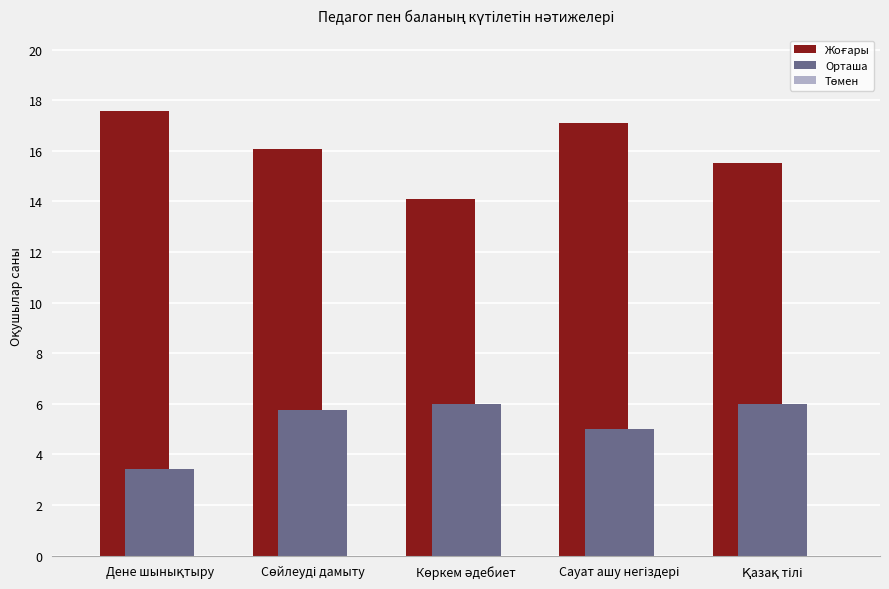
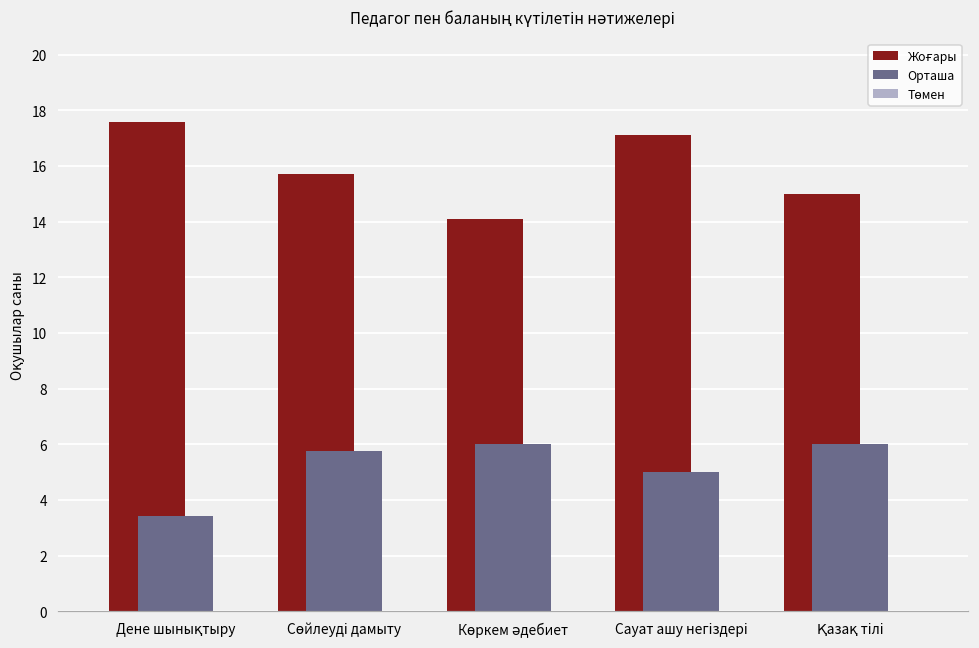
  {
    "Жоғары": {
      "Дене шынықтыру": 17.6,
-     "Сөйлеуді дамыту": 16.1,
+     "Сөйлеуді дамыту": 15.7,
      "Көркем әдебиет": 14.1,
      "Сауат ашу негіздері": 17.1,
-     "Қазақ тілі": 15.5
+     "Қазақ тілі": 15.0
    },
    "Төмен": {
      "Дене шынықтыру": 0.0,
      "Сөйлеуді дамыту": 0.0,
      "Көркем әдебиет": 0.0,
      "Сауат ашу негіздері": 0.0,
      "Қазақ тілі": 0.0
    }
  }
